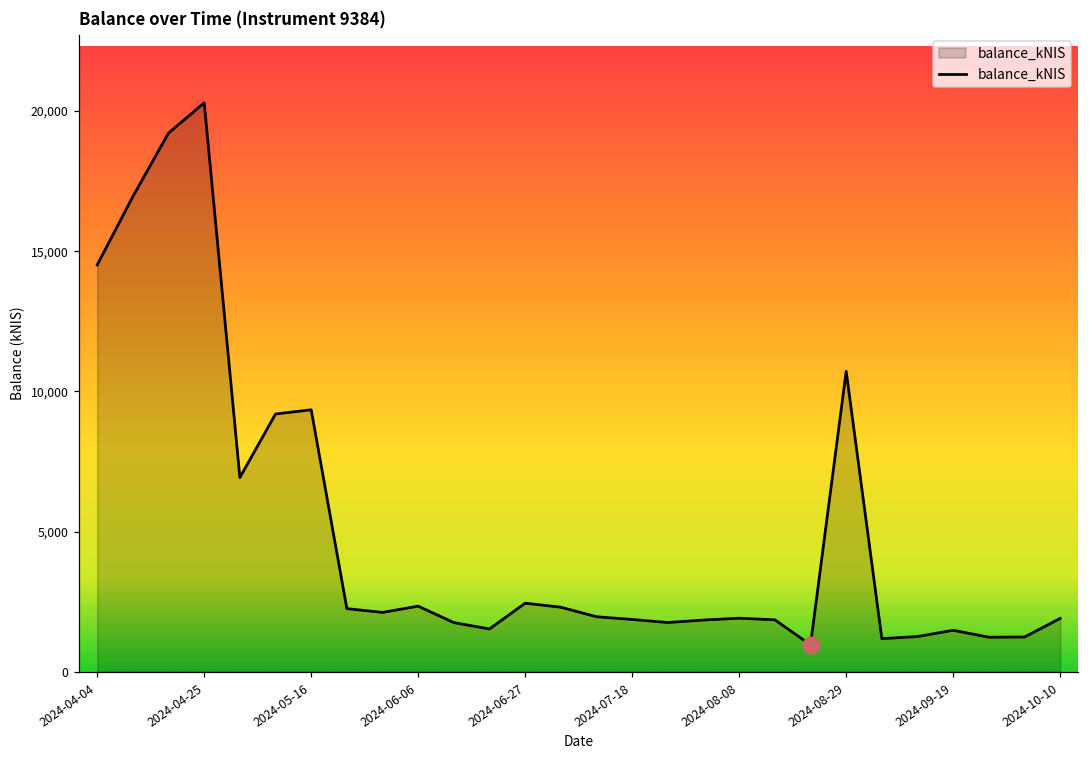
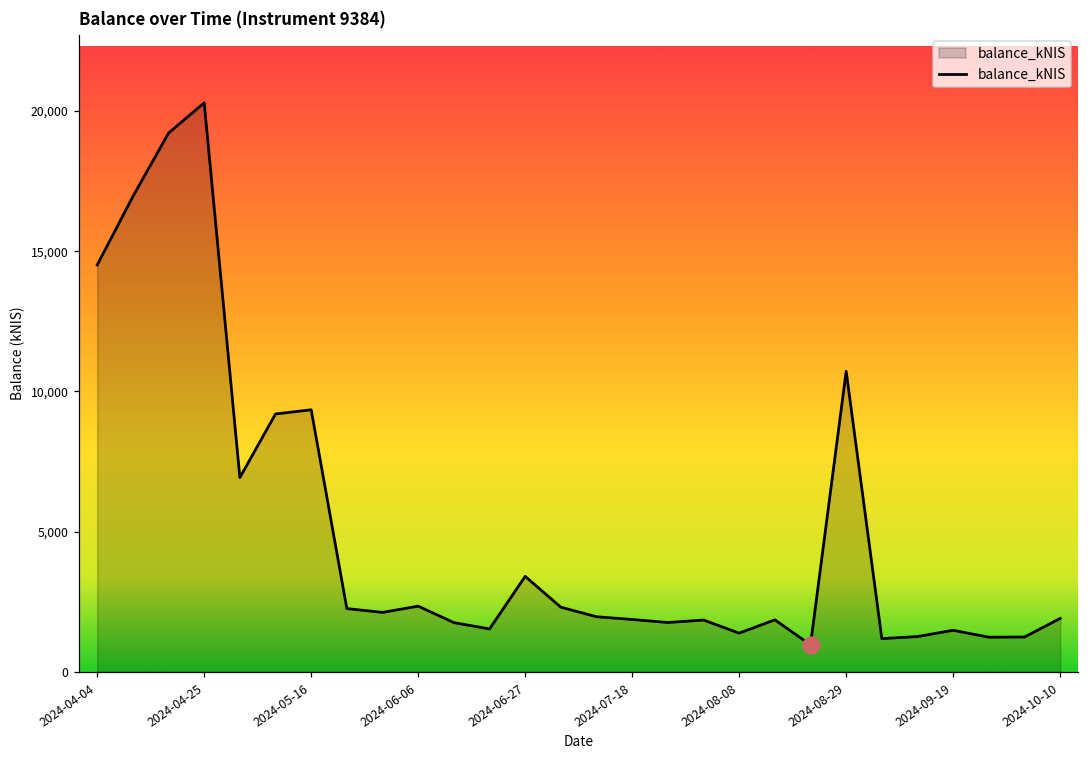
  {
    "balance_kNIS": {
      "2024-04-04": "14,500",
      "2024-04-25": "20,300",
      "2024-05-16": "9,300",
      "2024-06-06": "2,300",
-     "2024-06-27": "2,400",
+     "2024-06-27": "3,400",
      "2024-07-18": "1,900",
-     "2024-08-08": "1,900",
+     "2024-08-08": "1,400",
      "2024-08-29": "10,700",
      "2024-09-19": "1,500",
      "2024-10-10": "1,900"
    }
  }
